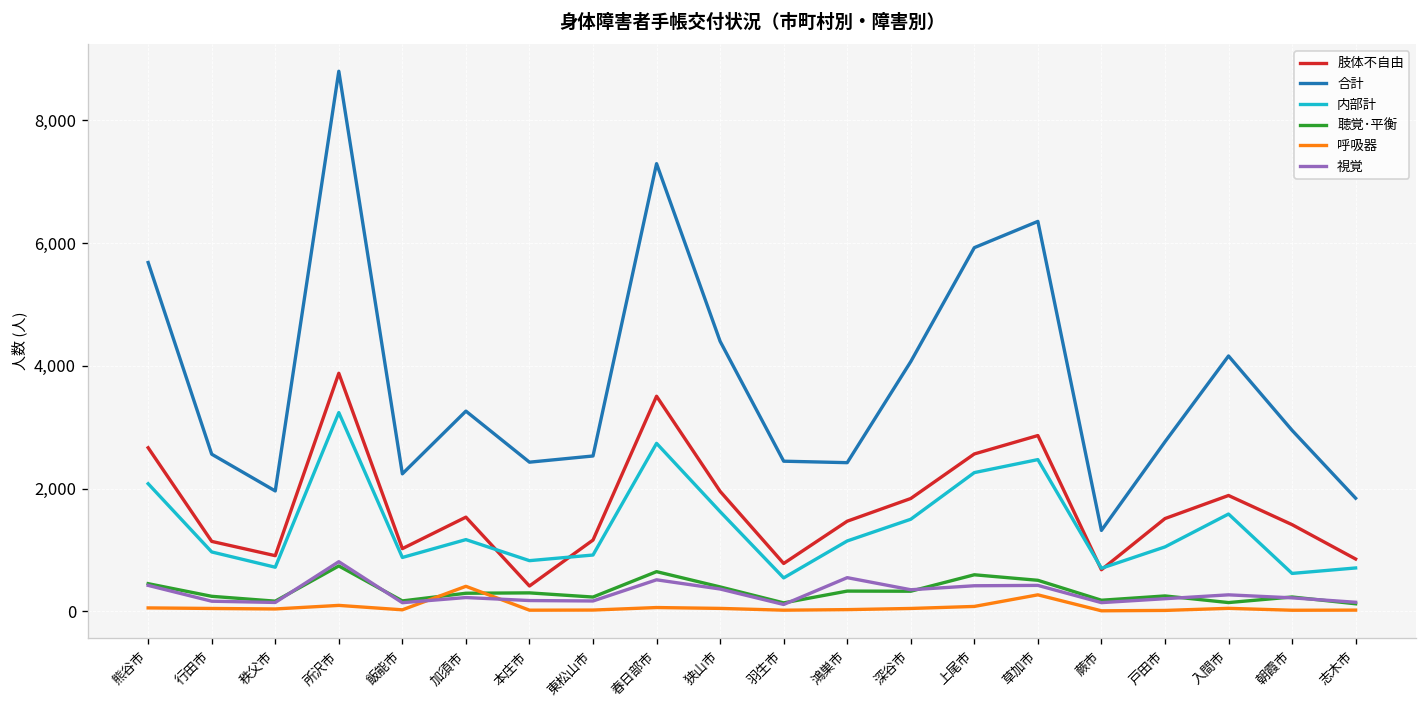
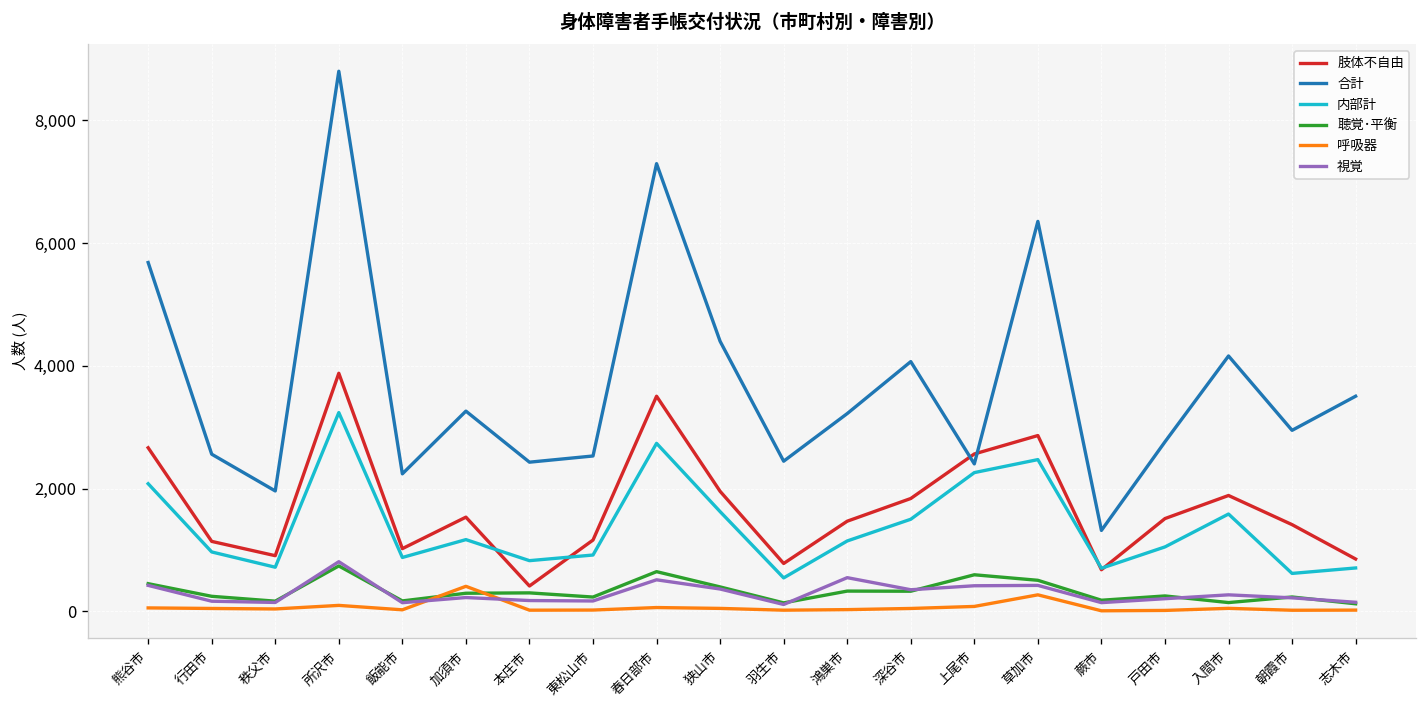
  {
    "肢体不自由": {
      "熊谷市": "2,700",
      "行田市": "1,100",
      "秩父市": "900",
      "所沢市": "3,900",
      "飯能市": "1,000",
      "加須市": "1,500",
      "本庄市": "400",
      "東松山市": "1,200",
      "春日部市": "3,500",
      "狭山市": "2,000",
      "羽生市": "800",
      "鴻巣市": "1,500",
      "深谷市": "1,800",
      "上尾市": "2,600",
      "草加市": "2,900",
      "戸田市": "1,500",
      "入間市": "1,900",
      "朝霞市": "1,400",
      "志木市": "900"
    },
    "合計": {
      "熊谷市": "5,700",
      "行田市": "2,600",
      "秩父市": "2,000",
      "所沢市": "8,800",
      "飯能市": "2,200",
      "加須市": "3,300",
      "本庄市": "2,400",
      "東松山市": "2,500",
      "春日部市": "7,300",
      "狭山市": "4,400",
      "羽生市": "2,400",
-     "鴻巣市": "2,400",
+     "鴻巣市": "3,200",
      "深谷市": "4,100",
-     "上尾市": "5,900",
+     "上尾市": "2,400",
      "草加市": "6,400",
      "蕨市": "1,300",
      "戸田市": "2,800",
      "入間市": "4,200",
      "朝霞市": "3,000",
-     "志木市": "1,800"
+     "志木市": "3,500"
    },
    "内部計": {
      "熊谷市": "2,100",
      "行田市": "1,000",
      "秩父市": "700",
      "所沢市": "3,200",
      "飯能市": "900",
      "加須市": "1,200",
      "本庄市": "800",
      "東松山市": "900",
      "春日部市": "2,700",
      "狭山市": "1,600",
      "羽生市": "500",
      "鴻巣市": "1,100",
      "深谷市": "1,500",
      "上尾市": "2,300",
      "草加市": "2,500",
      "戸田市": "1,100",
      "入間市": "1,600",
      "朝霞市": "600",
      "志木市": "700"
    },
    "聴覚･平衡": {
      "行田市": "200",
      "所沢市": "700",
      "加須市": "300",
      "本庄市": "300",
      "東松山市": "200",
      "春日部市": "600",
      "鴻巣市": "300",
      "上尾市": "600",
      "草加市": "500",
      "入間市": "100"
    },
    "呼吸器": {
      "熊谷市": "100",
      "行田市": "0",
      "秩父市": "0",
      "所沢市": "100",
      "飯能市": "0",
      "加須市": "400",
      "本庄市": "0",
      "東松山市": "0",
      "春日部市": "100",
      "狭山市": "0",
      "羽生市": "0",
      "鴻巣市": "0",
      "深谷市": "0",
      "上尾市": "100",
      "草加市": "300",
      "蕨市": "0",
      "戸田市": "0",
      "入間市": "0",
      "朝霞市": "0",
      "志木市": "0"
    },
    "視覚": {
      "行田市": "200",
      "所沢市": "800",
      "加須市": "200",
      "本庄市": "200",
      "東松山市": "200",
      "春日部市": "500",
      "鴻巣市": "500",
      "上尾市": "400",
      "草加市": "400",
      "入間市": "300"
    }
  }
